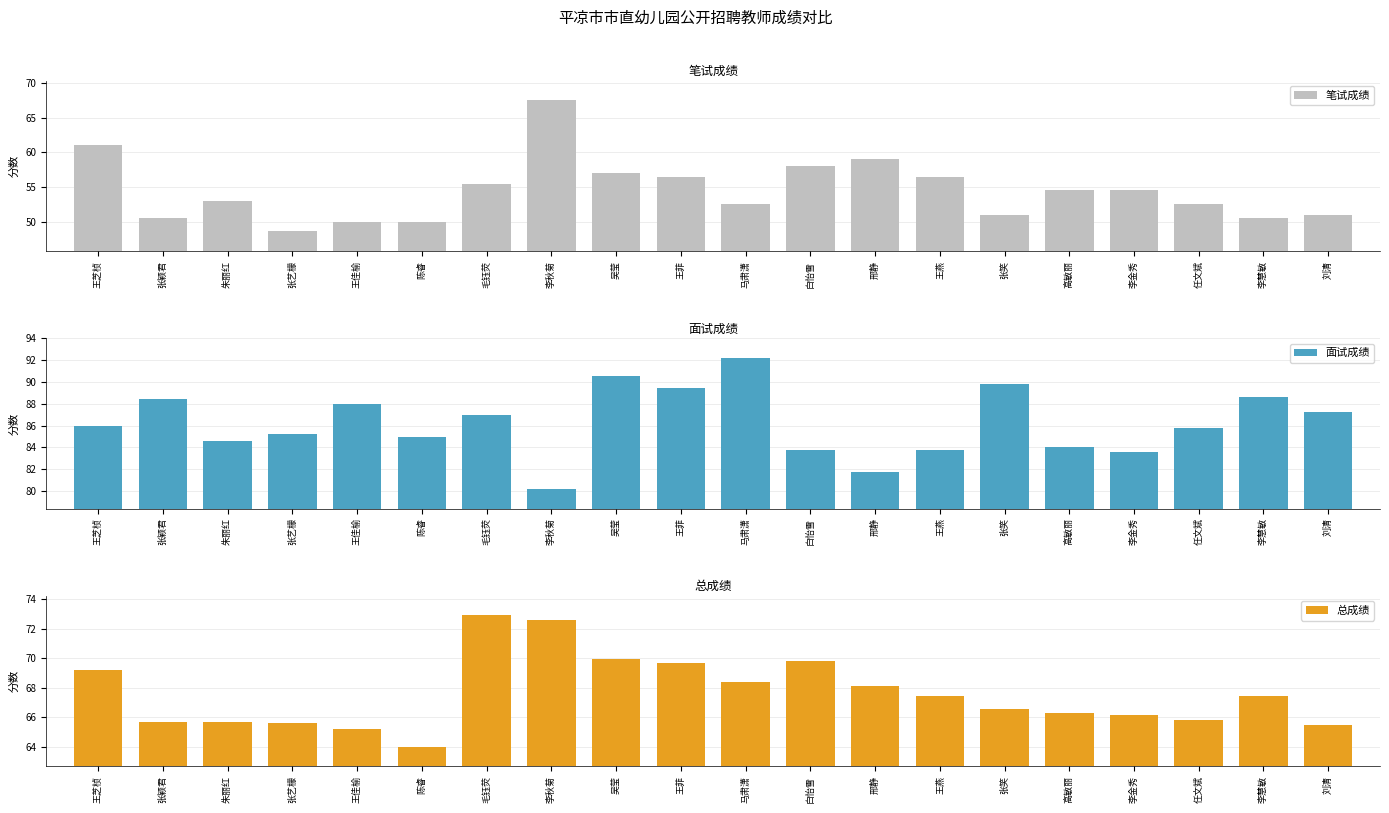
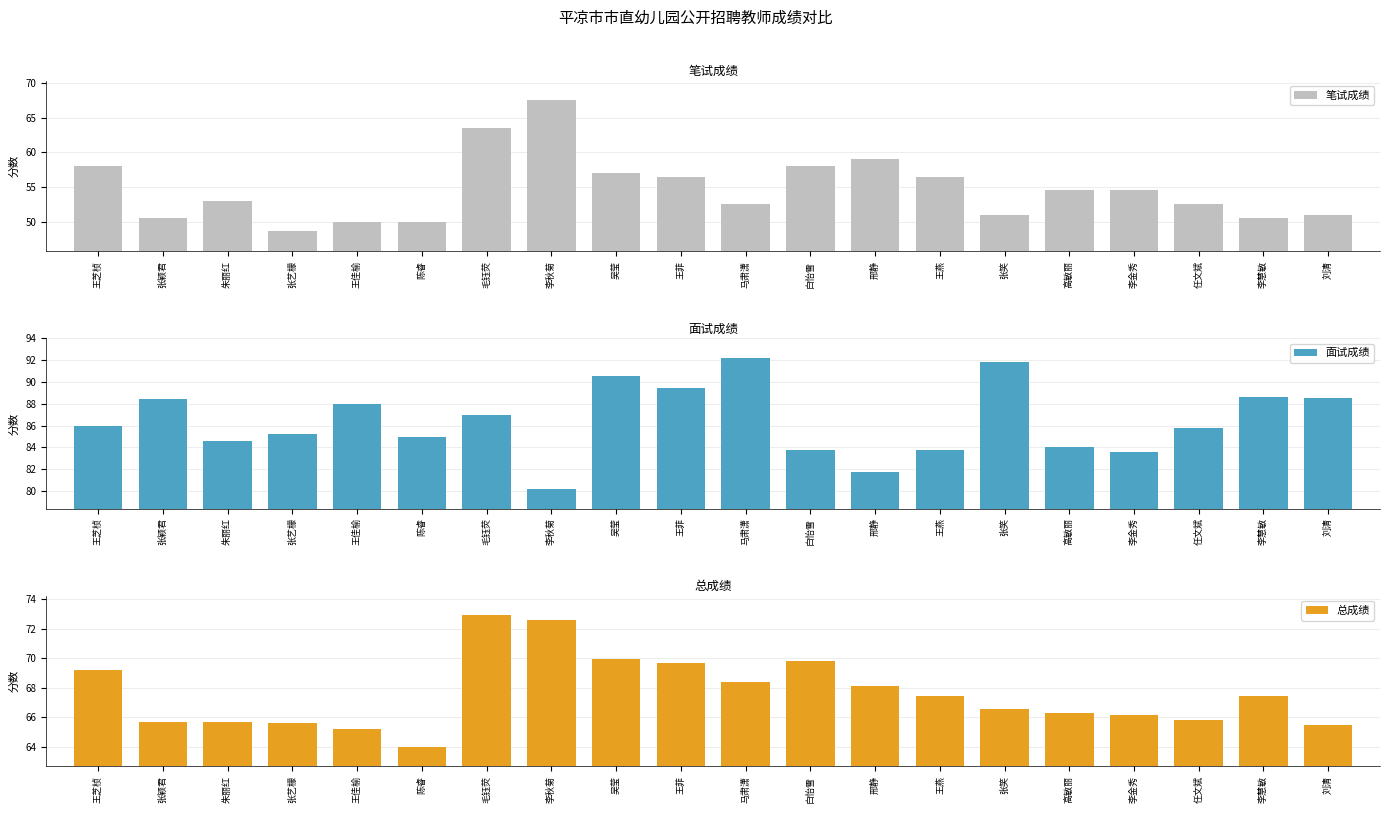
  {
    "笔试成绩": {
-     "王芝桢": 61,
+     "王芝桢": 58,
      "张颖君": 51,
      "朱丽红": 53,
      "张艺檬": 49,
      "王佳榆": 50,
      "陈睿": 50,
-     "毛钰荧": 56,
+     "毛钰荧": 64,
      "李秋菊": 68,
      "吴莹": 57,
      "王菲": 57,
      "马肃潇": 53,
      "白怡雪": 58,
      "邢静": 59,
      "王燕": 57,
      "张笑": 51,
      "高敏丽": 55,
      "李金秀": 55,
      "任文斌": 53,
      "李慧敏": 51,
      "刘清": 51
    },
    "面试成绩": {
      "王芝桢": 86.0,
      "张颖君": 88.4,
      "朱丽红": 84.6,
      "张艺檬": 85.2,
      "王佳榆": 88.0,
      "陈睿": 85.0,
      "毛钰荧": 87.0,
      "李秋菊": 80.2,
      "吴莹": 90.5,
      "王菲": 89.4,
      "马肃潇": 92.2,
      "白怡雪": 83.8,
      "邢静": 81.8,
      "王燕": 83.8,
-     "张笑": 89.8,
+     "张笑": 91.8,
      "高敏丽": 84.0,
      "李金秀": 83.6,
      "任文斌": 85.8,
      "李慧敏": 88.6,
-     "刘清": 87.2
+     "刘清": 88.5
    },
    "总成绩": {
      "王芝桢": 69.2,
      "张颖君": 65.7,
      "朱丽红": 65.6,
      "张艺檬": 65.6,
      "王佳榆": 65.2,
      "陈睿": 64.0,
      "毛钰荧": 72.9,
      "李秋菊": 72.6,
      "吴莹": 70.0,
      "王菲": 69.7,
      "马肃潇": 68.4,
      "白怡雪": 69.8,
      "邢静": 68.1,
      "王燕": 67.4,
      "张笑": 66.5,
      "高敏丽": 66.3,
      "李金秀": 66.1,
      "任文斌": 65.8,
      "李慧敏": 67.5,
      "刘清": 65.5
    }
  }
